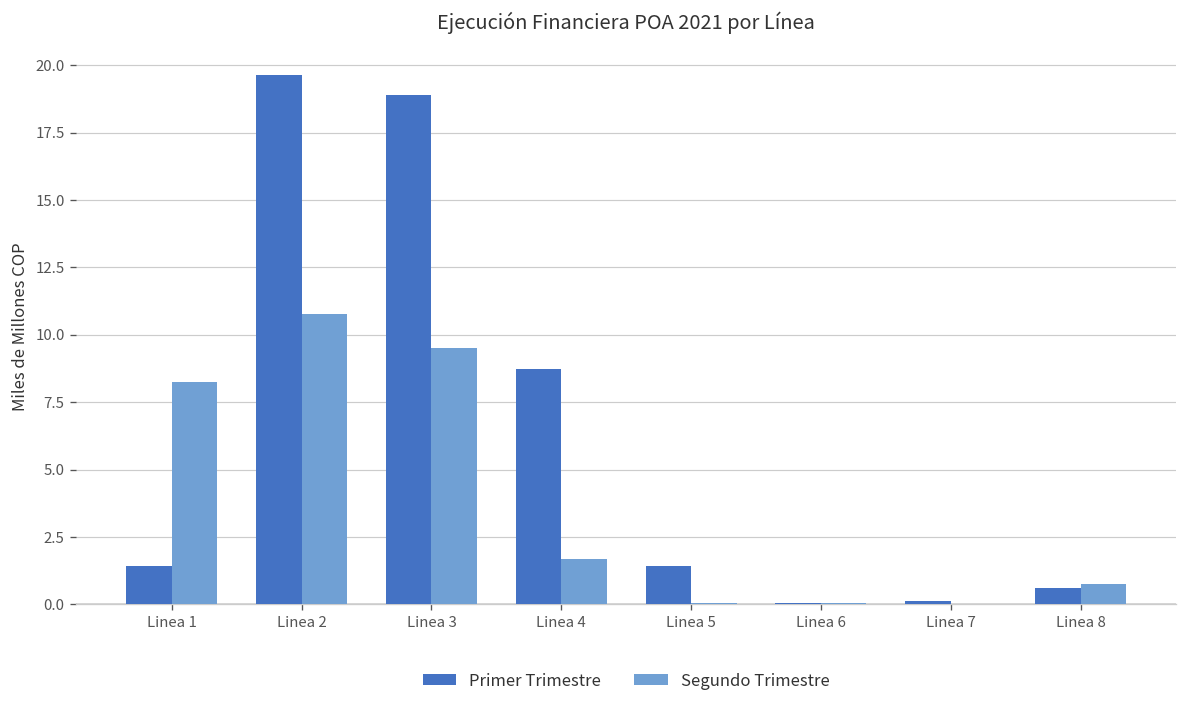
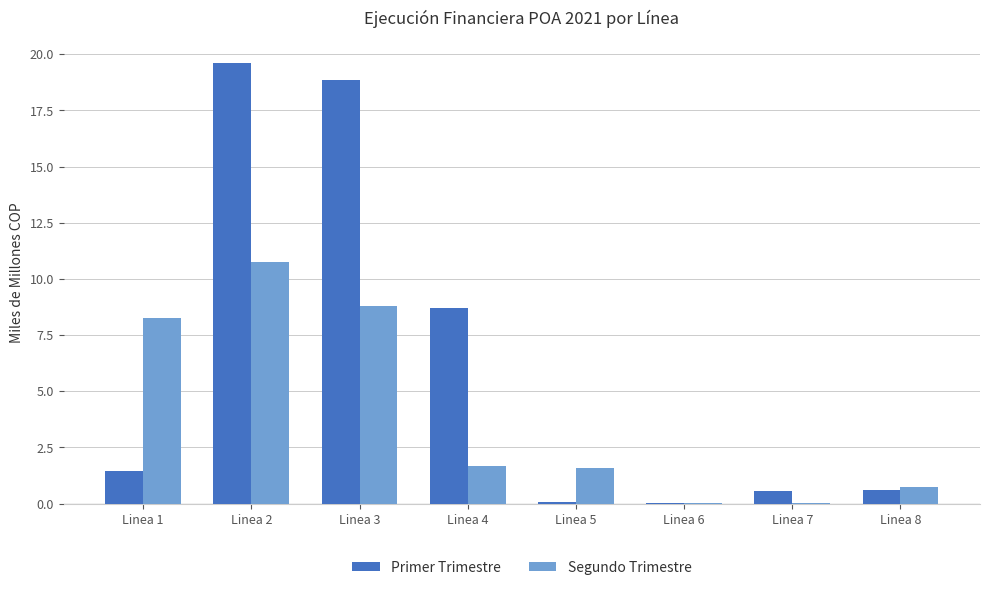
  {
    "Primer Trimestre": {
      "Linea 1": 1.4,
      "Linea 2": 19.6,
      "Linea 3": 18.9,
      "Linea 4": 8.7,
-     "Linea 5": 1.4,
-     "Linea 7": 0.1,
+     "Linea 5": 0.1,
+     "Linea 7": 0.6,
      "Linea 8": 0.6
    },
    "Segundo Trimestre": {
      "Linea 1": 8.3,
      "Linea 2": 10.8,
-     "Linea 3": 9.5,
+     "Linea 3": 8.8,
      "Linea 4": 1.7,
-     "Linea 5": 0.1,
+     "Linea 5": 1.6,
      "Linea 8": 0.7
    }
  }
